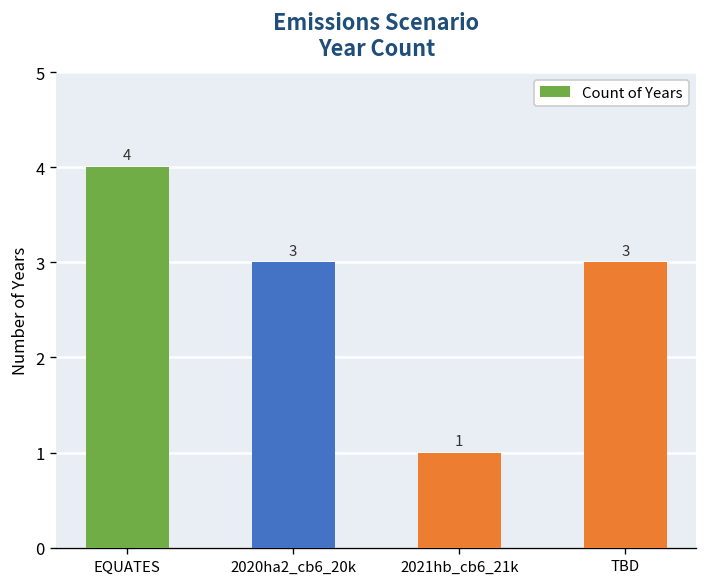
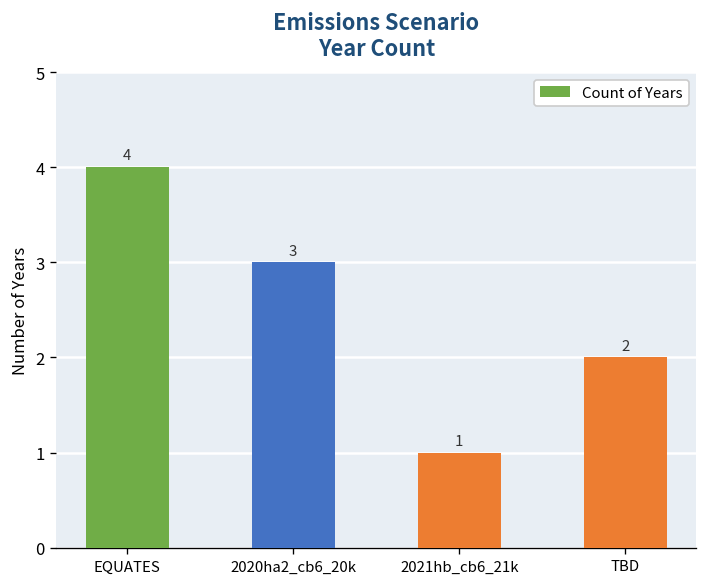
  {
    "EQUATES": 4,
    "2020ha2_cb6_20k": 3,
    "2021hb_cb6_21k": 1,
-   "TBD": 3
+   "TBD": 2
  }
